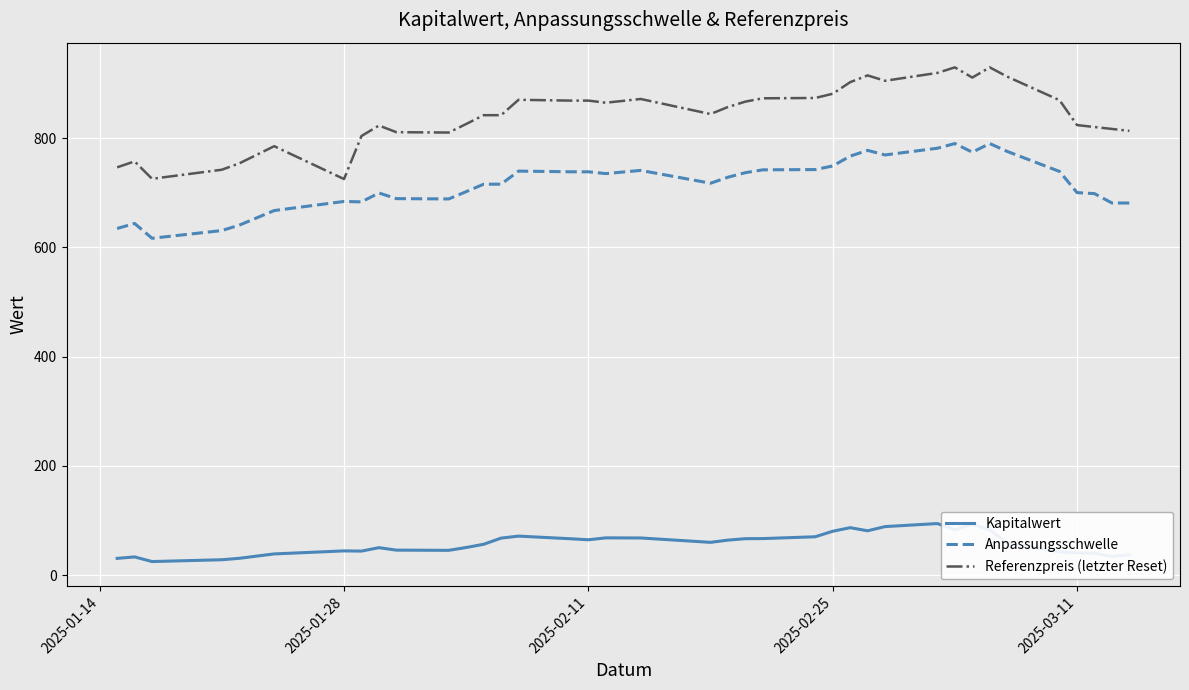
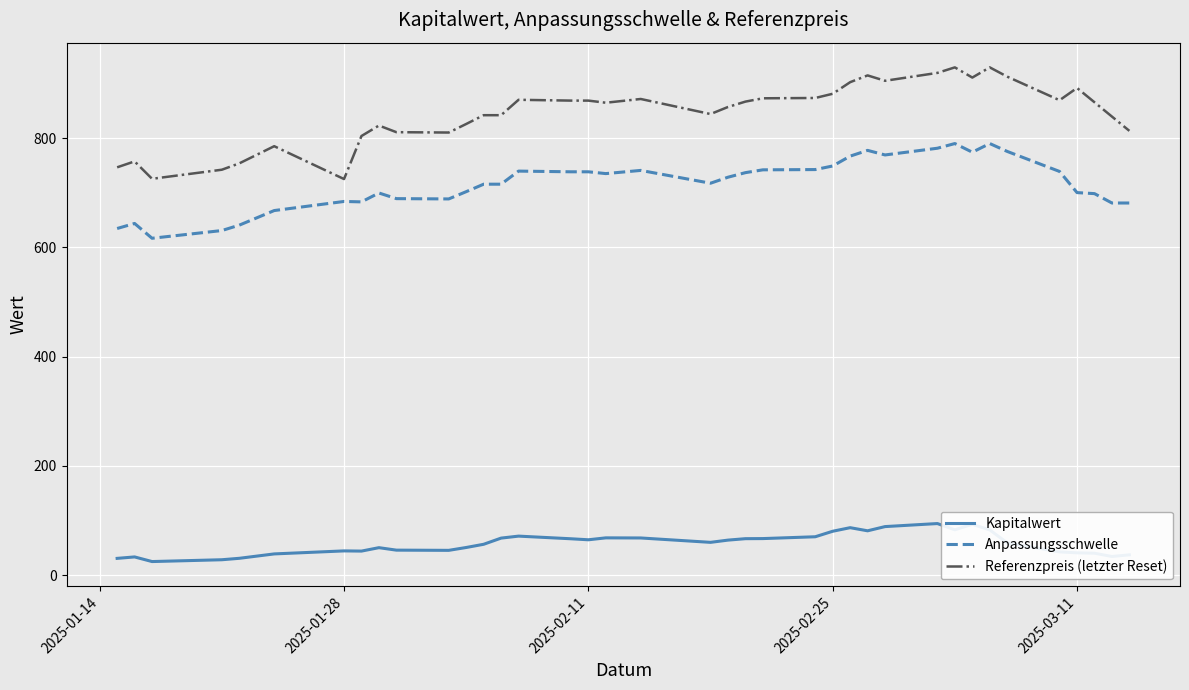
  {
    "Referenzpreis (letzter Reset)": {
      "2025-01-28": 730,
      "2025-02-11": 870,
      "2025-02-25": 880,
-     "2025-03-11": 820
+     "2025-03-11": 890
    }
  }
